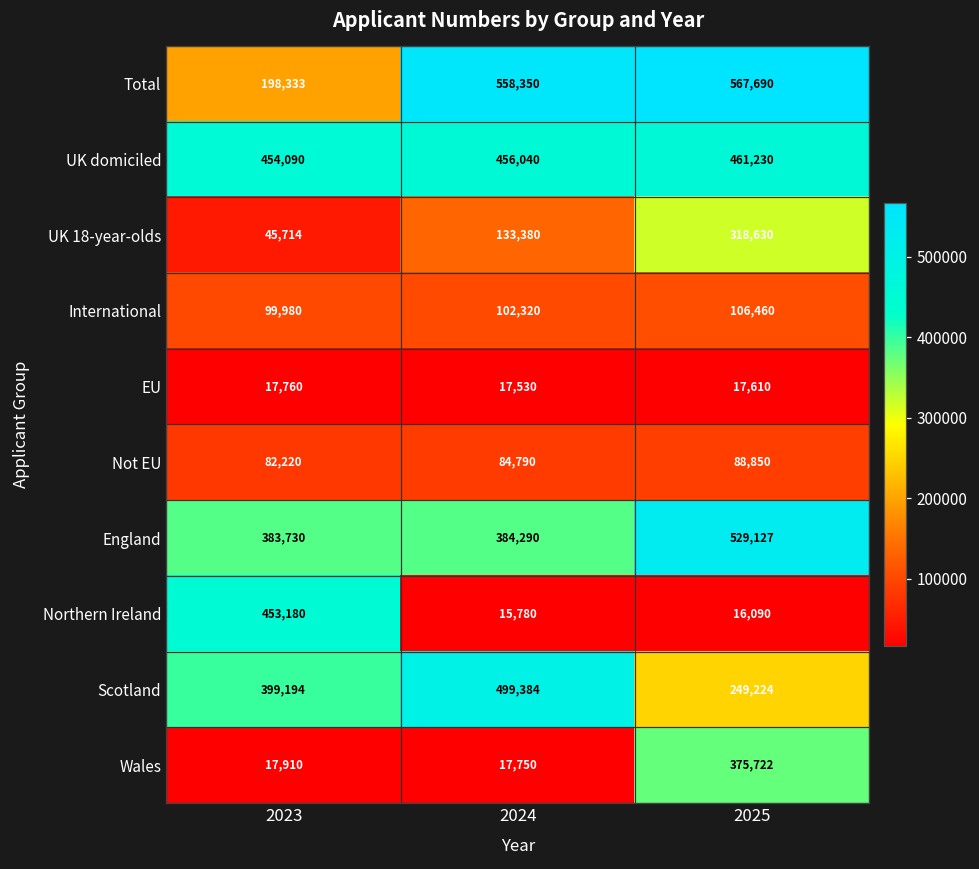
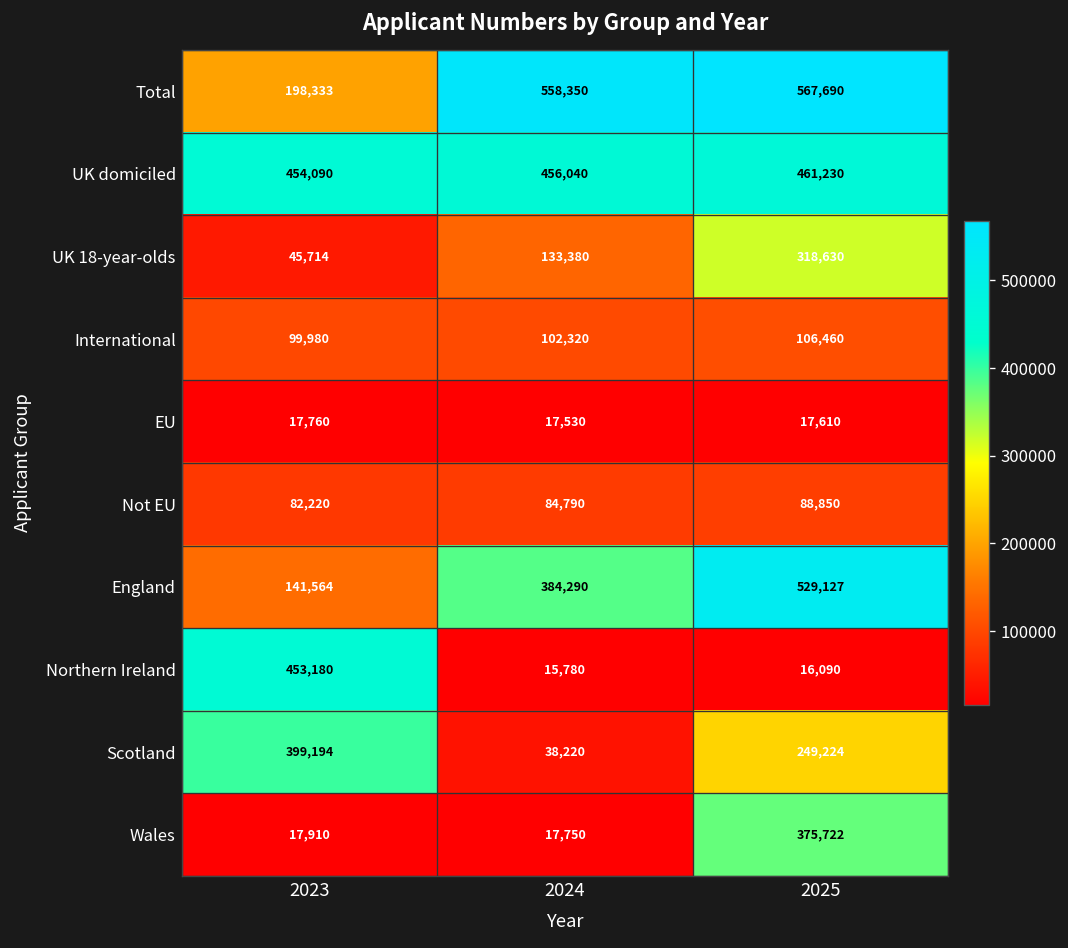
  {
    "Total": {
      "2023": "198,333",
      "2024": "558,350",
      "2025": "567,690"
    },
    "UK domiciled": {
      "2023": "454,090",
      "2024": "456,040",
      "2025": "461,230"
    },
    "UK 18-year-olds": {
      "2023": "45,714",
      "2024": "133,380",
      "2025": "318,630"
    },
    "International": {
      "2023": "99,980",
      "2024": "102,320",
      "2025": "106,460"
    },
    "EU": {
      "2023": "17,760",
      "2024": "17,530",
      "2025": "17,610"
    },
    "Not EU": {
      "2023": "82,220",
      "2024": "84,790",
      "2025": "88,850"
    },
    "England": {
-     "2023": "383,730",
+     "2023": "141,564",
      "2024": "384,290",
      "2025": "529,127"
    },
    "Northern Ireland": {
      "2023": "453,180",
      "2024": "15,780",
      "2025": "16,090"
    },
    "Scotland": {
      "2023": "399,194",
-     "2024": "499,384",
+     "2024": "38,220",
      "2025": "249,224"
    },
    "Wales": {
      "2023": "17,910",
      "2024": "17,750",
      "2025": "375,722"
    }
  }
